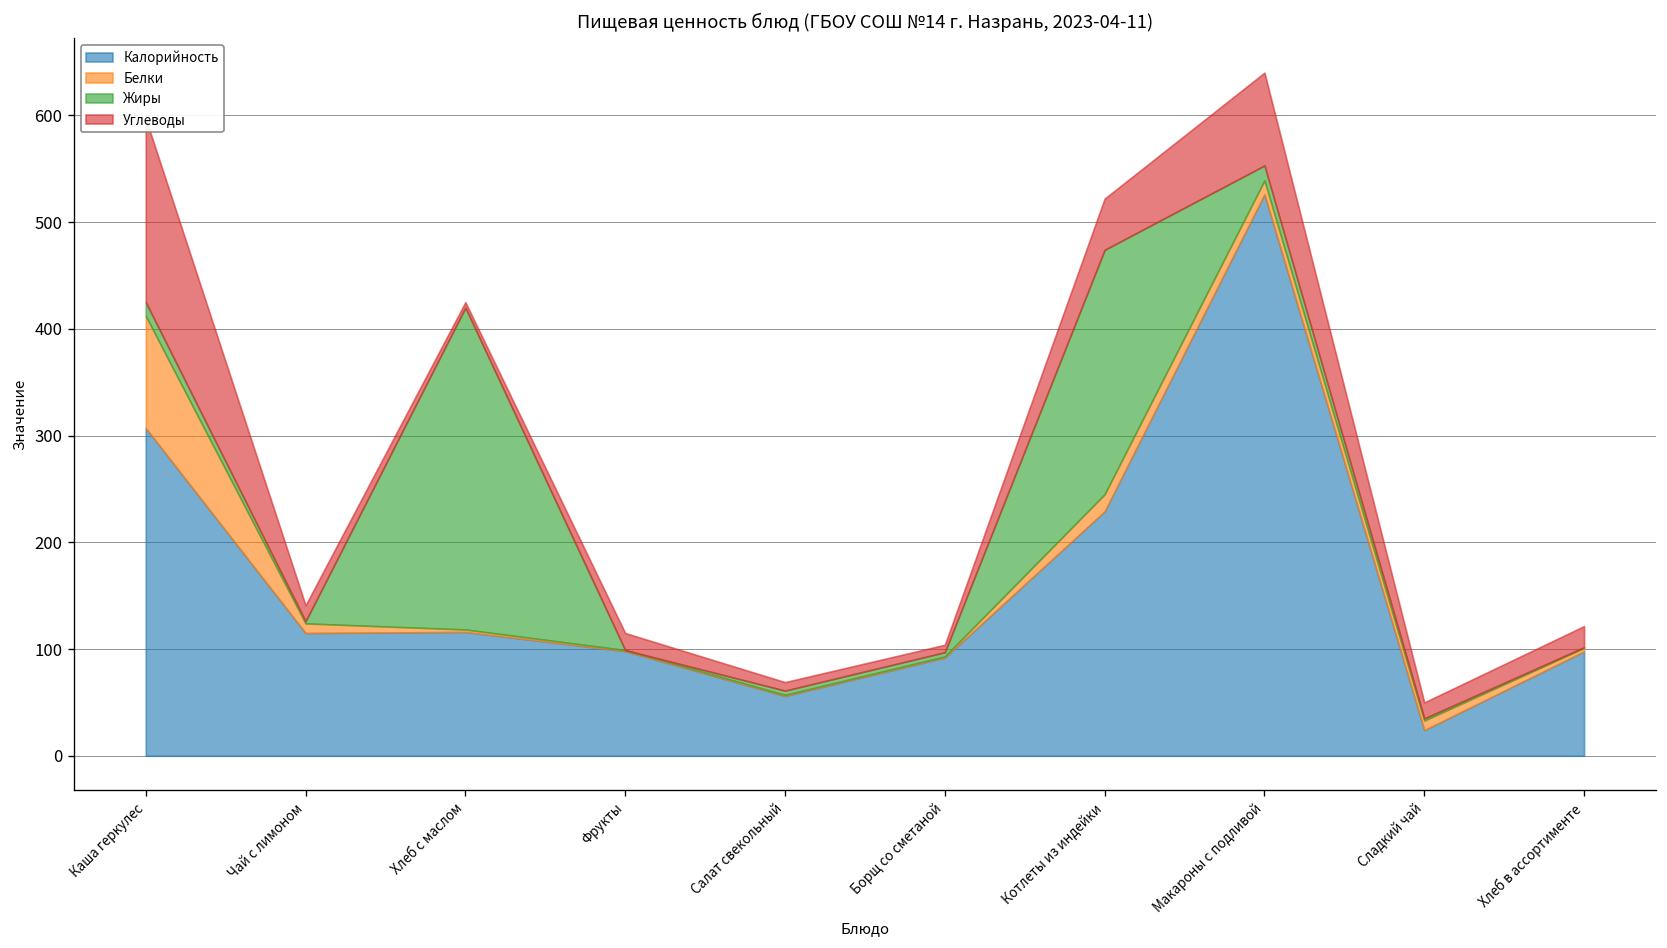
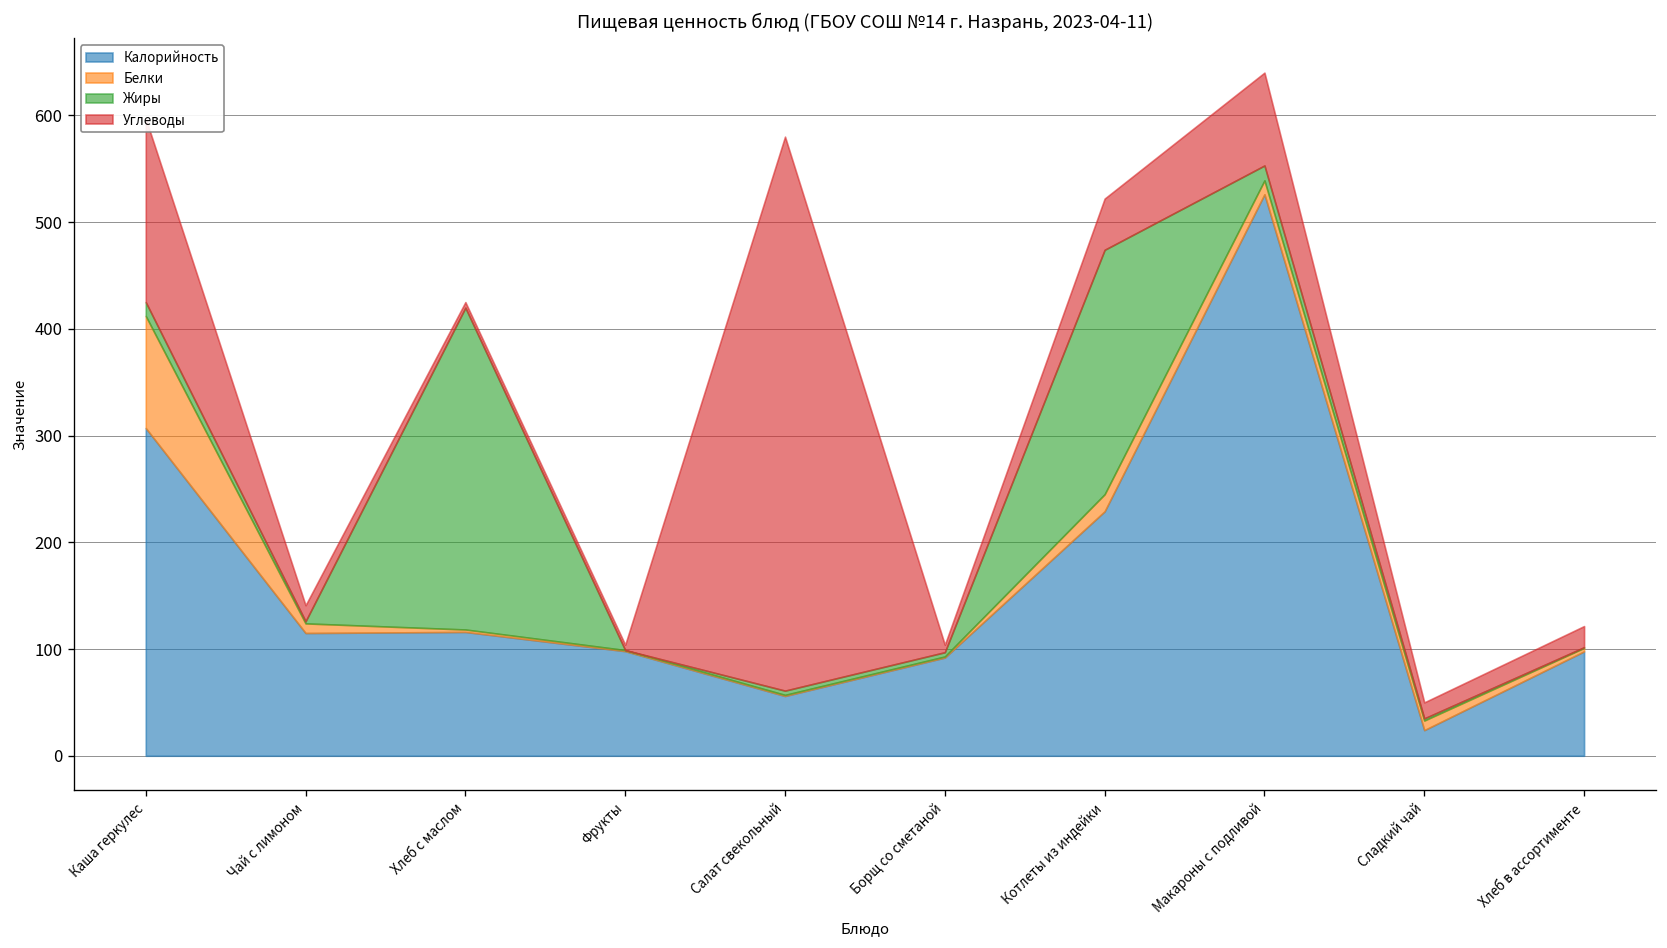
  {
    "Калорийность": {
      "Каша геркулес": 310,
      "Чай с лимоном": 120,
      "Котлеты из индейки": 230,
      "Макароны с подливой": 530,
      "Сладкий чай": 20,
      "Хлеб в ассортименте": 100
    },
    "Белки": {
      "Каша геркулес": 110,
      "Котлеты из индейки": 20,
      "Макароны с подливой": 10
    },
    "Жиры": {
      "Каша геркулес": 10,
      "Хлеб с маслом": 300,
      "Салат свекольный": 0,
      "Борщ со сметаной": 0,
      "Котлеты из индейки": 230,
      "Макароны с подливой": 10
    },
    "Углеводы": {
      "Чай с лимоном": 20,
      "Хлеб с маслом": 10,
-     "Фрукты": 20,
-     "Салат свекольный": 10,
+     "Фрукты": 10,
+     "Салат свекольный": 520,
      "Борщ со сметаной": 10,
      "Котлеты из индейки": 50,
      "Макароны с подливой": 90,
      "Сладкий чай": 20,
      "Хлеб в ассортименте": 20
    }
  }
